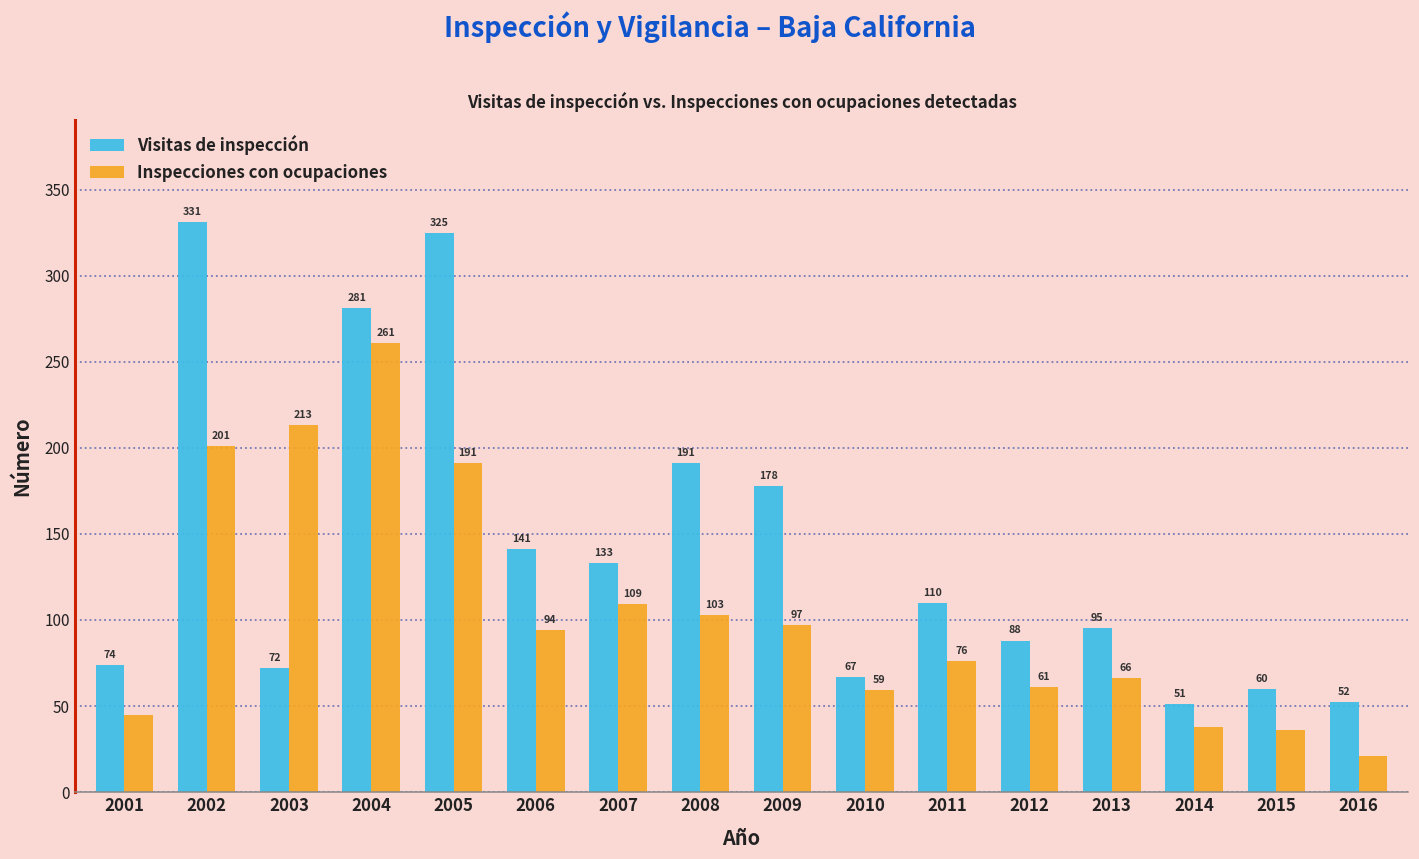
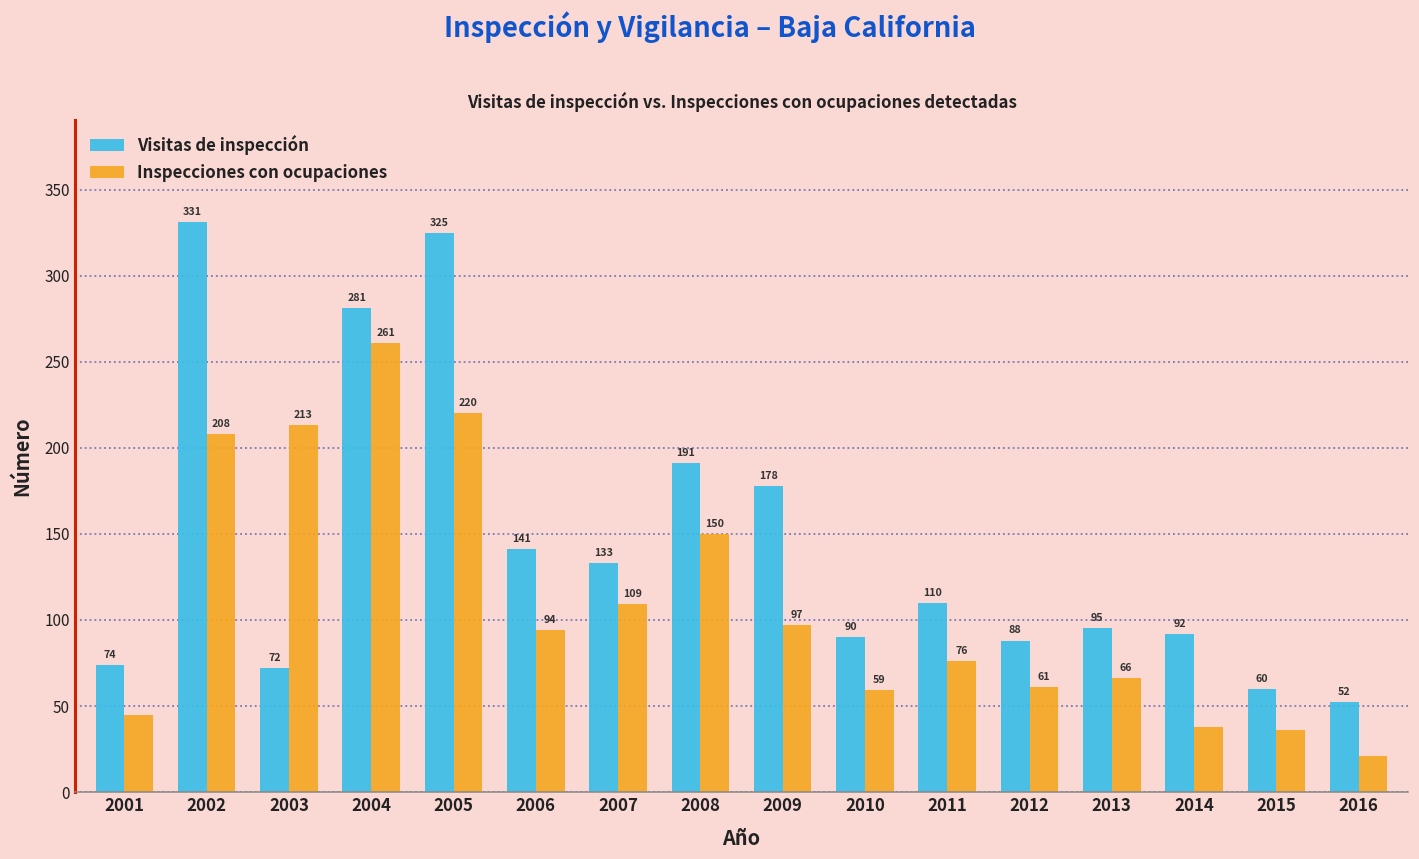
  {
    "Visitas de inspección": {
      "2001": 74,
      "2002": 331,
      "2003": 72,
      "2004": 281,
      "2005": 325,
      "2006": 141,
      "2007": 133,
      "2008": 191,
      "2009": 178,
-     "2010": 67,
+     "2010": 90,
      "2011": 110,
      "2012": 88,
      "2013": 95,
-     "2014": 51,
+     "2014": 92,
      "2015": 60,
      "2016": 52
    },
    "Inspecciones con ocupaciones": {
-     "2002": 201,
+     "2002": 208,
      "2003": 213,
      "2004": 261,
-     "2005": 191,
+     "2005": 220,
      "2006": 94,
      "2007": 109,
-     "2008": 103,
+     "2008": 150,
      "2009": 97,
      "2010": 59,
      "2011": 76,
      "2012": 61,
      "2013": 66
    }
  }
